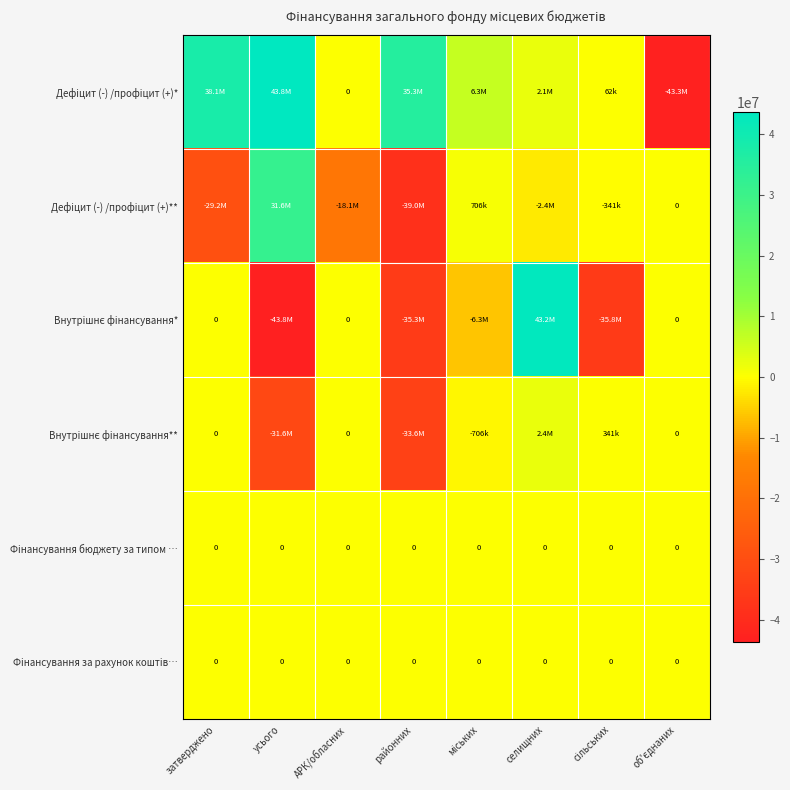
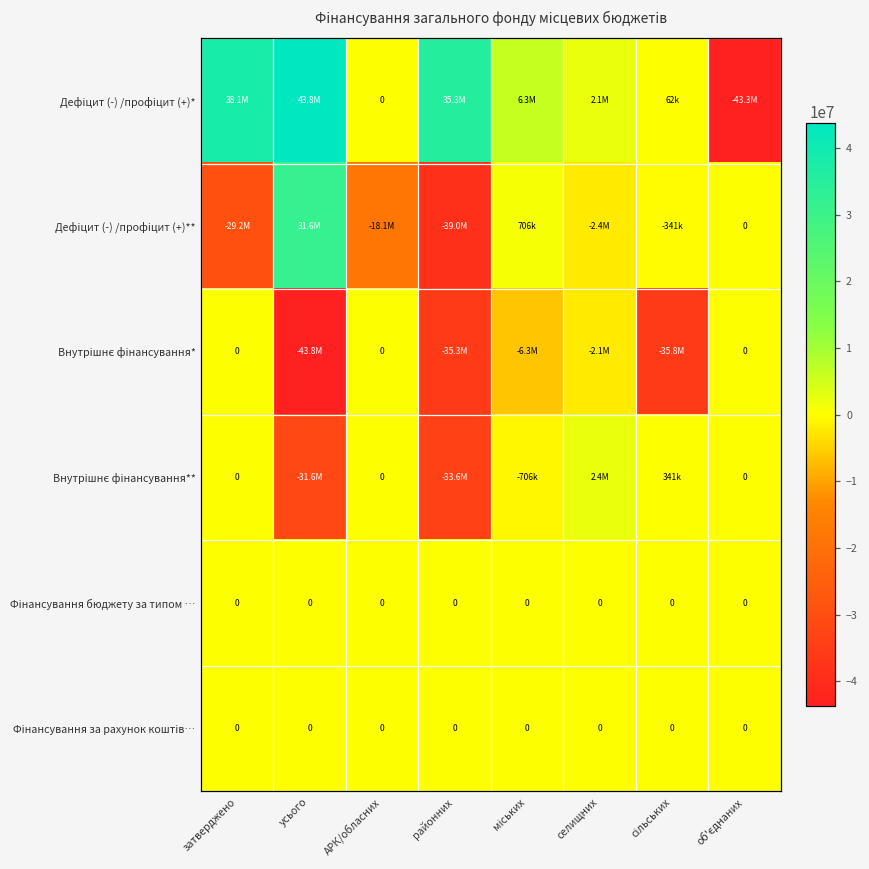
  {
    "Дефіцит (-) /профіцит (+)*": {
      "затверджено": "38.1M",
      "усього": "43.8M",
      "АРК/обласних": "0",
      "районних": "35.3M",
      "міських": "6.3M",
      "селищних": "2.1M",
      "сільських": "62k",
      "об'єднаних": "-43.3M"
    },
    "Дефіцит (-) /профіцит (+)**": {
      "затверджено": "-29.2M",
      "усього": "31.6M",
      "АРК/обласних": "-18.1M",
      "районних": "-39.0M",
      "міських": "706k",
      "селищних": "-2.4M",
      "сільських": "-341k",
      "об'єднаних": "0"
    },
    "Внутрішнє фінансування*": {
      "затверджено": "0",
      "усього": "-43.8M",
      "АРК/обласних": "0",
      "районних": "-35.3M",
      "міських": "-6.3M",
-     "селищних": "43.2M",
+     "селищних": "-2.1M",
      "сільських": "-35.8M",
      "об'єднаних": "0"
    },
    "Внутрішнє фінансування**": {
      "затверджено": "0",
      "усього": "-31.6M",
      "АРК/обласних": "0",
      "районних": "-33.6M",
      "міських": "-706k",
      "селищних": "2.4M",
      "сільських": "341k",
      "об'єднаних": "0"
    },
    "Фінансування бюджету за типом …": {
      "затверджено": "0",
      "усього": "0",
      "АРК/обласних": "0",
      "районних": "0",
      "міських": "0",
      "селищних": "0",
      "сільських": "0",
      "об'єднаних": "0"
    },
    "Фінансування за рахунок коштів…": {
      "затверджено": "0",
      "усього": "0",
      "АРК/обласних": "0",
      "районних": "0",
      "міських": "0",
      "селищних": "0",
      "сільських": "0",
      "об'єднаних": "0"
    }
  }
